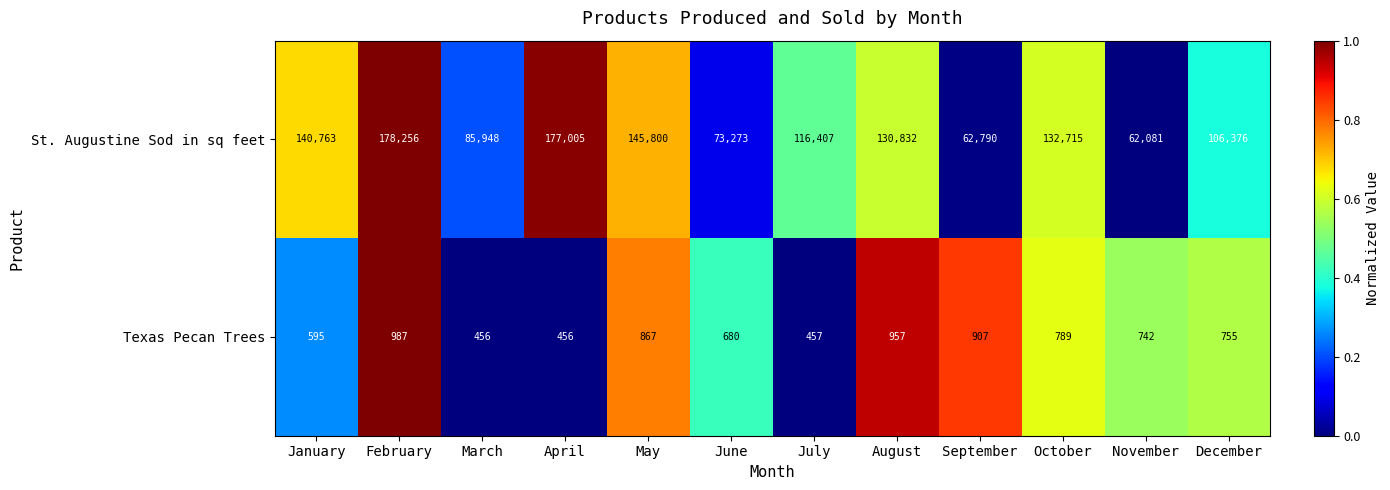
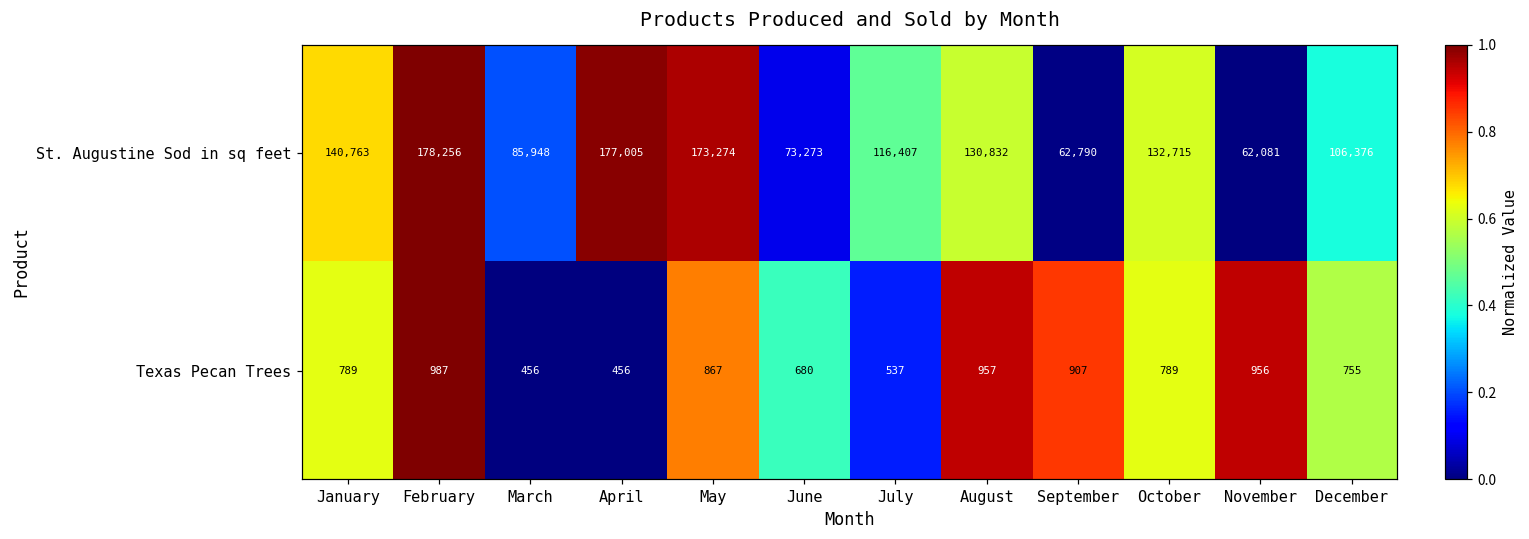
  {
    "St. Augustine Sod in sq feet": {
      "January": "140,763",
      "February": "178,256",
      "March": "85,948",
      "April": "177,005",
-     "May": "145,800",
+     "May": "173,274",
      "June": "73,273",
      "July": "116,407",
      "August": "130,832",
      "September": "62,790",
      "October": "132,715",
      "November": "62,081",
      "December": "106,376"
    },
    "Texas Pecan Trees": {
-     "January": "595",
+     "January": "789",
      "February": "987",
      "March": "456",
      "April": "456",
      "May": "867",
      "June": "680",
-     "July": "457",
+     "July": "537",
      "August": "957",
      "September": "907",
      "October": "789",
-     "November": "742",
+     "November": "956",
      "December": "755"
    }
  }
